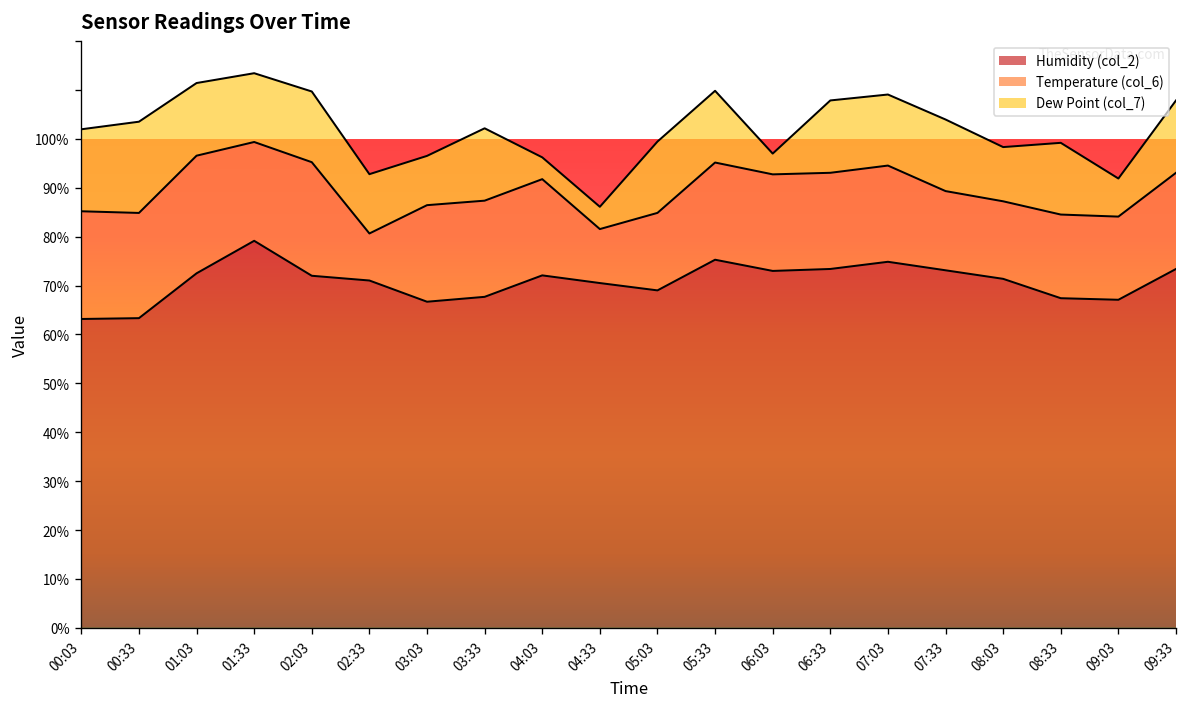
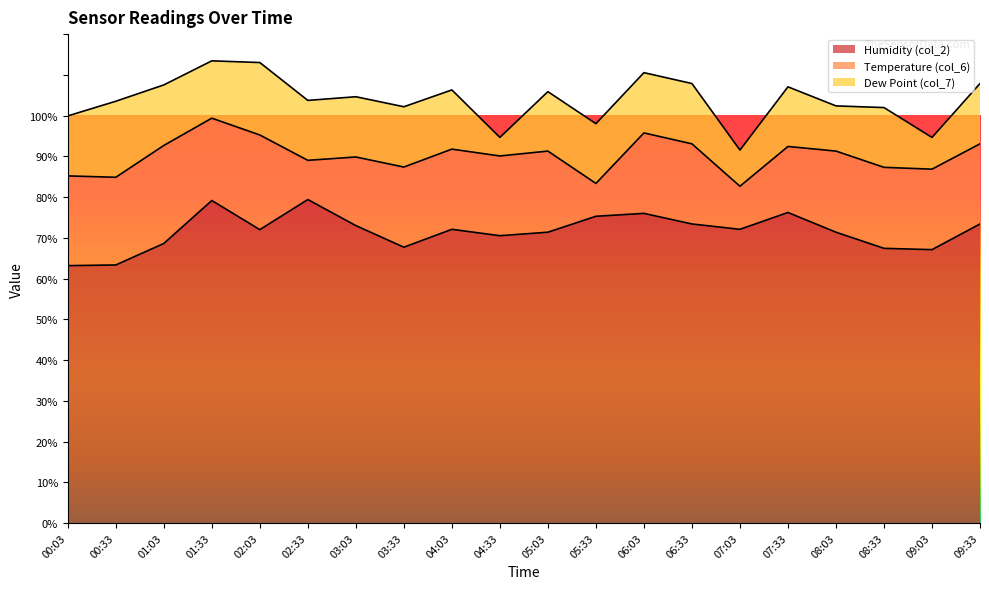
  {
    "Humidity (col_2)": {
      "00:03": "63%",
      "00:33": "63%",
-     "01:03": "73%",
+     "01:03": "69%",
      "01:33": "79%",
      "02:03": "72%",
-     "02:33": "71%",
-     "03:03": "67%",
+     "02:33": "79%",
+     "03:03": "73%",
      "03:33": "68%",
      "04:03": "72%",
      "04:33": "71%",
-     "05:03": "69%",
+     "05:03": "71%",
      "05:33": "75%",
-     "06:03": "73%",
+     "06:03": "76%",
      "06:33": "73%",
-     "07:03": "75%",
-     "07:33": "73%",
+     "07:03": "72%",
+     "07:33": "76%",
      "08:03": "71%",
      "08:33": "67%",
      "09:03": "67%",
      "09:33": "73%"
    },
    "Temperature (col_6)": {
      "00:03": "22%",
      "00:33": "22%",
      "01:03": "24%",
      "01:33": "20%",
      "02:03": "23%",
      "02:33": "10%",
-     "03:03": "20%",
+     "03:03": "17%",
      "03:33": "20%",
      "04:03": "20%",
-     "04:33": "11%",
-     "05:03": "16%",
-     "05:33": "20%",
+     "04:33": "20%",
+     "05:03": "20%",
+     "05:33": "8%",
      "06:03": "20%",
      "06:33": "20%",
-     "07:03": "20%",
+     "07:03": "11%",
      "07:33": "16%",
-     "08:03": "16%",
-     "08:33": "17%",
-     "09:03": "17%",
+     "08:03": "20%",
+     "08:33": "20%",
+     "09:03": "20%",
      "09:33": "20%"
    },
    "Dew Point (col_7)": {
-     "00:03": "17%",
+     "00:03": "15%",
      "00:33": "19%",
      "01:03": "15%",
      "01:33": "14%",
-     "02:03": "14%",
-     "02:33": "12%",
-     "03:03": "10%",
+     "02:03": "18%",
+     "02:33": "15%",
+     "03:03": "15%",
      "03:33": "15%",
-     "04:03": "4%",
+     "04:03": "15%",
      "04:33": "5%",
      "05:03": "15%",
      "05:33": "15%",
-     "06:03": "4%",
+     "06:03": "15%",
      "06:33": "15%",
-     "07:03": "15%",
+     "07:03": "9%",
      "07:33": "15%",
      "08:03": "11%",
      "08:33": "15%",
      "09:03": "8%",
      "09:33": "15%"
    }
  }
